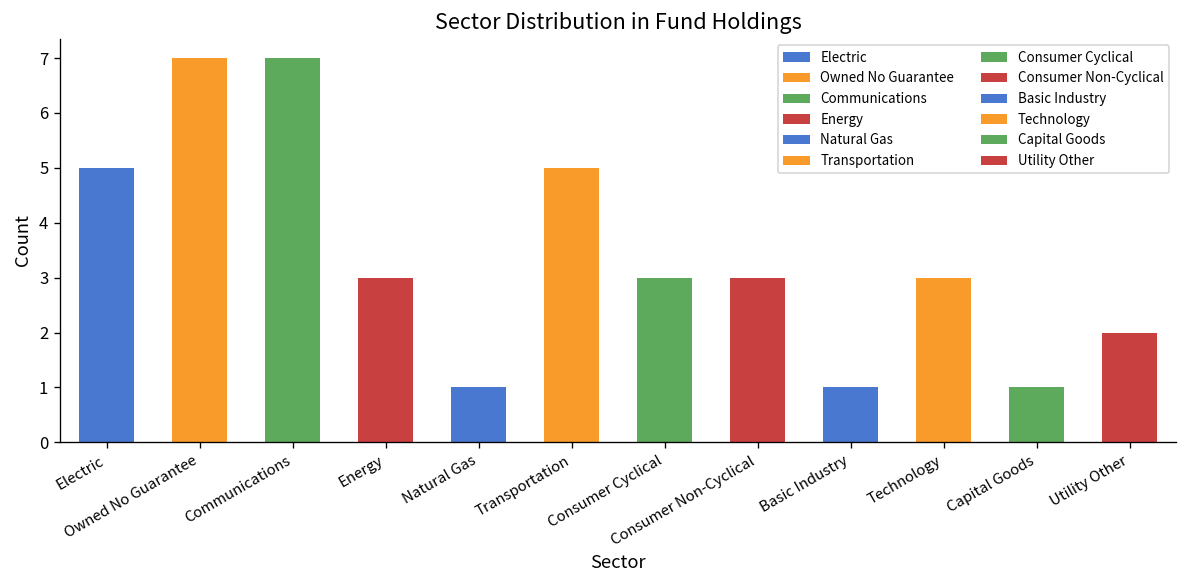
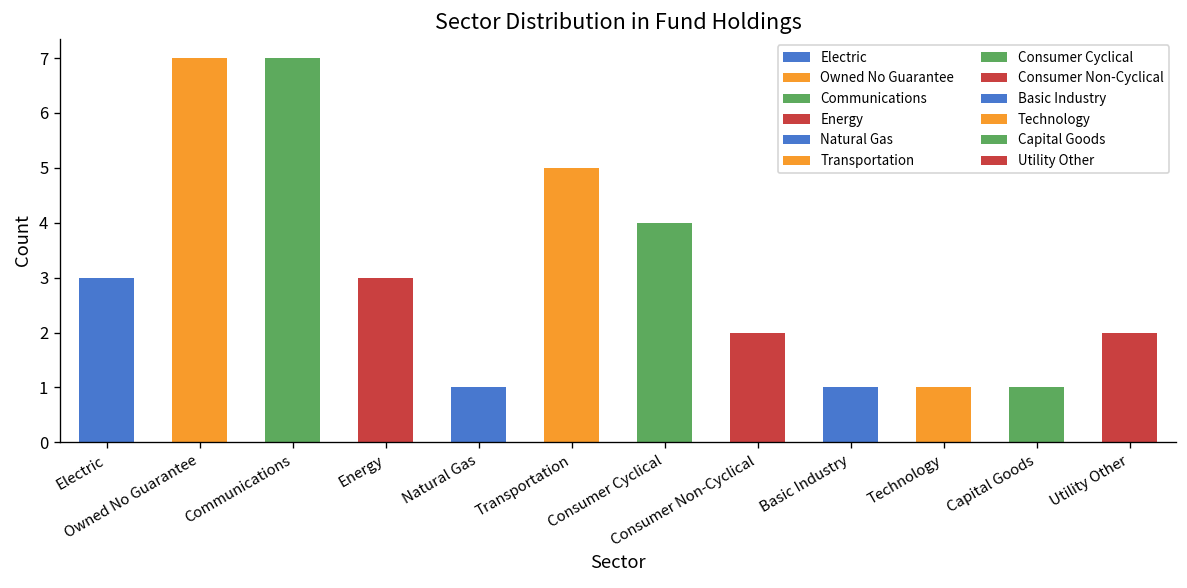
  {
-   "Electric": 5,
+   "Electric": 3,
    "Owned No Guarantee": 7,
    "Communications": 7,
    "Energy": 3,
    "Natural Gas": 1,
    "Transportation": 5,
-   "Consumer Cyclical": 3,
-   "Consumer Non-Cyclical": 3,
+   "Consumer Cyclical": 4,
+   "Consumer Non-Cyclical": 2,
    "Basic Industry": 1,
-   "Technology": 3,
+   "Technology": 1,
    "Capital Goods": 1,
    "Utility Other": 2
  }
